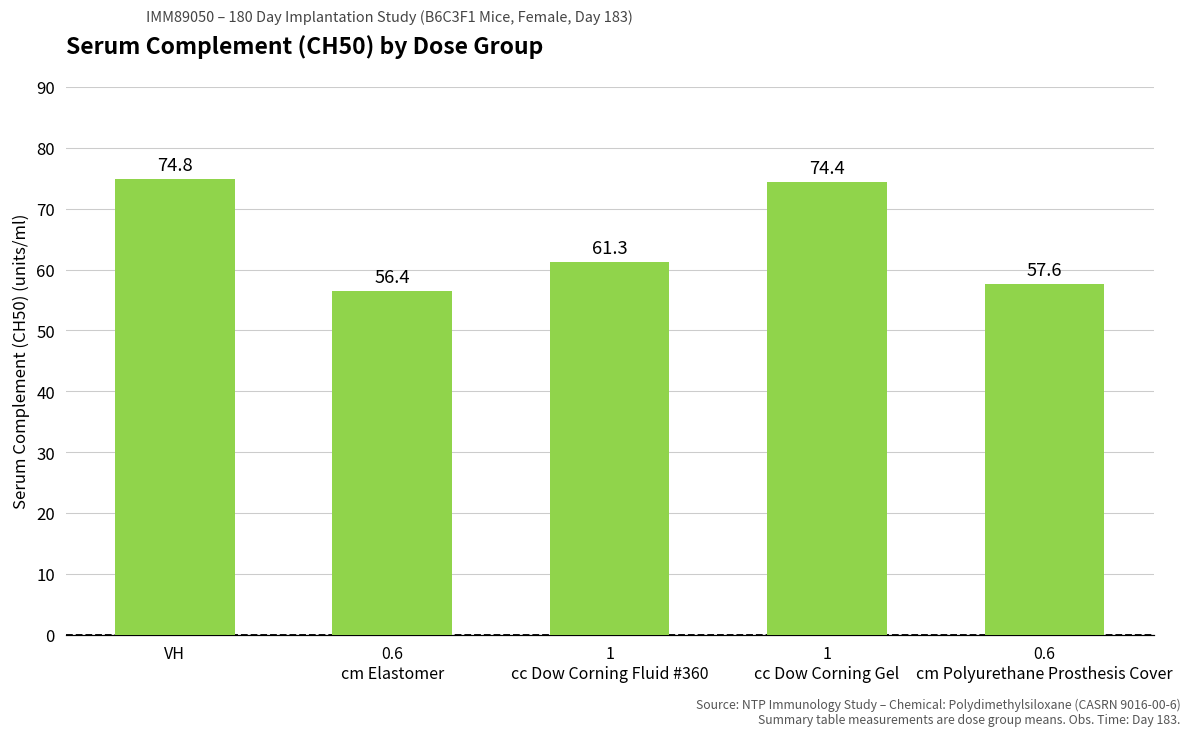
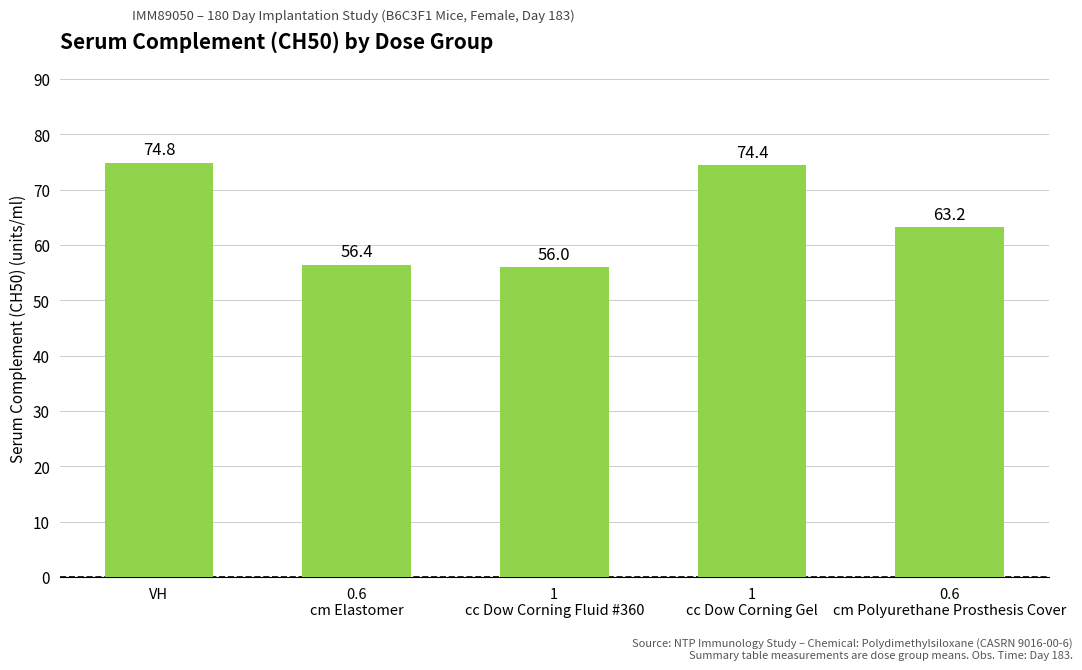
  {
    "VH": 74.8,
    "0.6 cm Elastomer": 56.4,
-   "1 cc Dow Corning Fluid #360": 61.3,
+   "1 cc Dow Corning Fluid #360": 56.0,
    "1 cc Dow Corning Gel": 74.4,
-   "0.6 cm Polyurethane Prosthesis Cover": 57.6
+   "0.6 cm Polyurethane Prosthesis Cover": 63.2
  }
